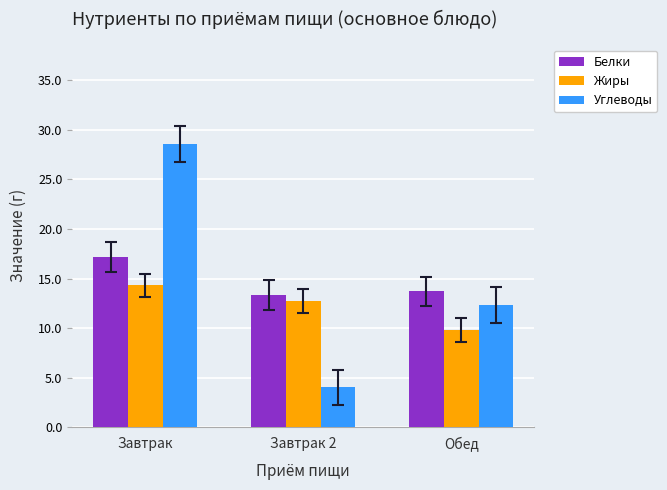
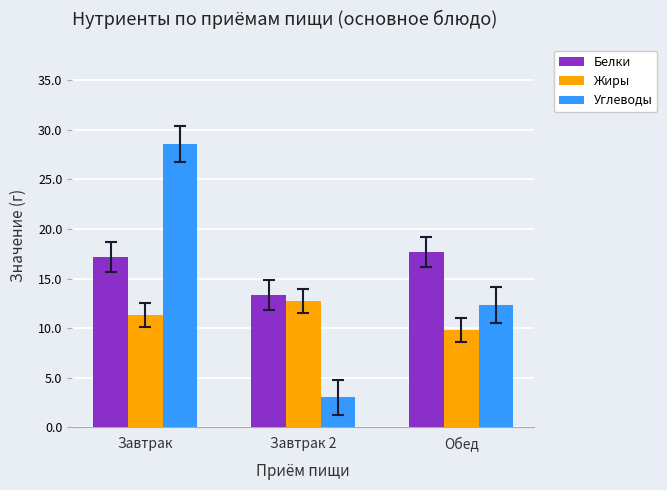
  {
    "Белки": {
      "Завтрак": 17,
      "Завтрак 2": 13,
-     "Обед": 14
+     "Обед": 18
    },
    "Жиры": {
-     "Завтрак": 14,
+     "Завтрак": 11,
      "Завтрак 2": 13,
      "Обед": 10
    },
    "Углеводы": {
      "Завтрак": 29,
-     "Завтрак 2": 4,
+     "Завтрак 2": 3,
      "Обед": 12
    }
  }
